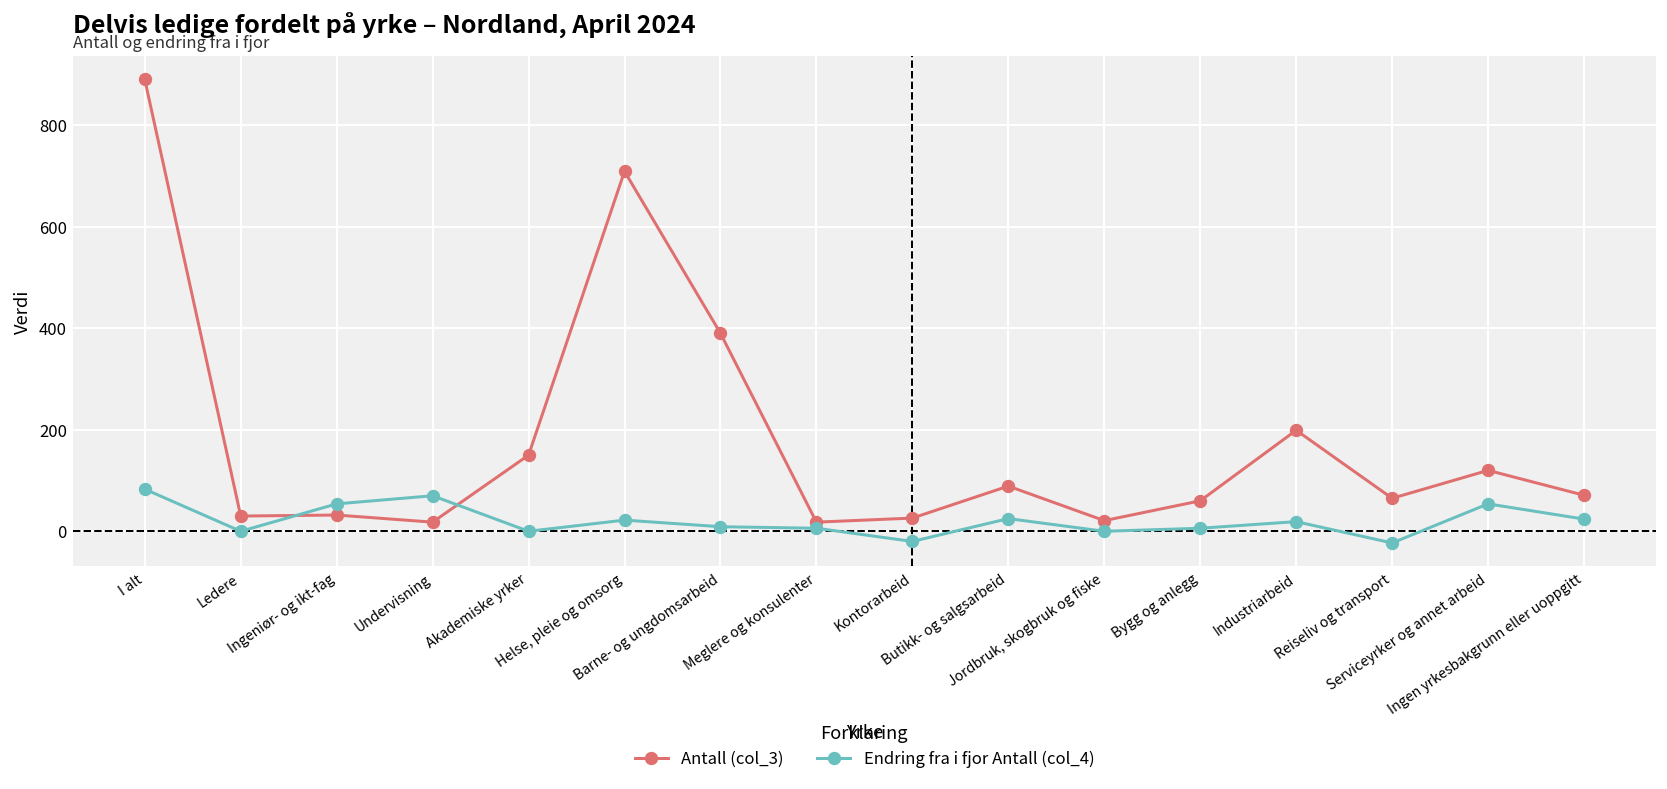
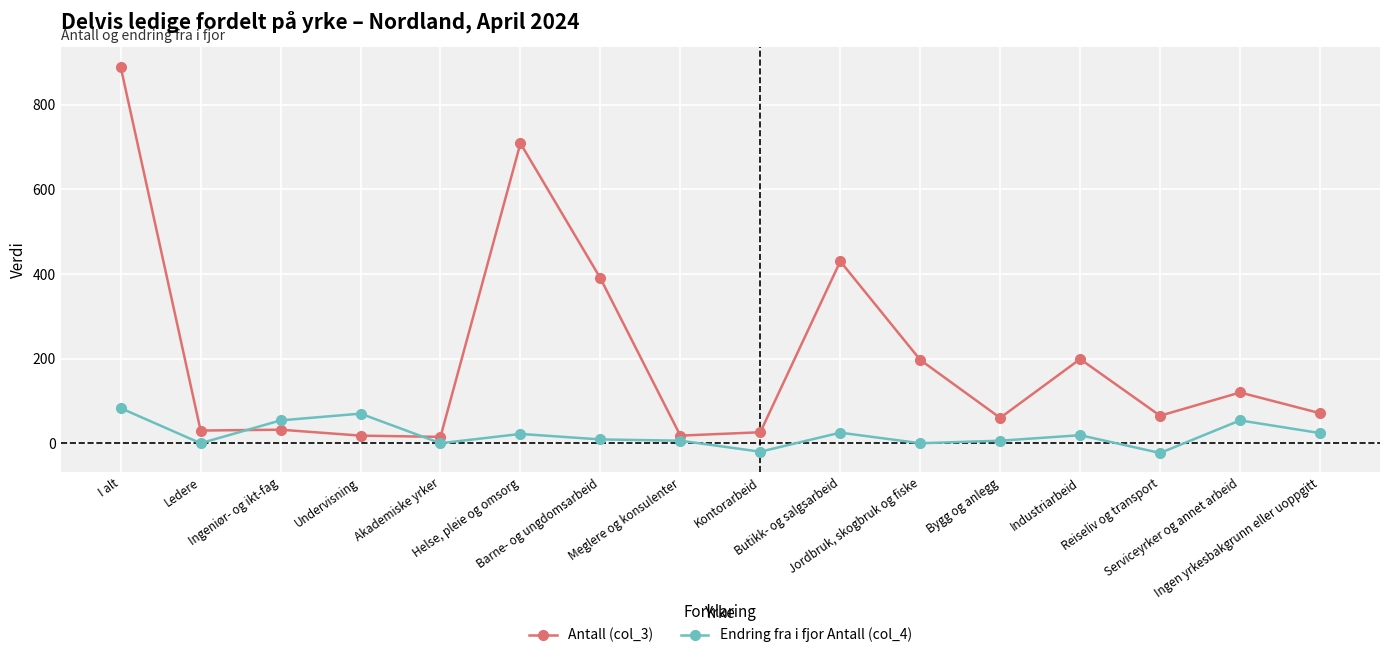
  {
    "Antall (col_3)": {
      "I alt": 890,
      "Ledere": 30,
      "Ingeniør- og ikt-fag": 30,
      "Undervisning": 20,
-     "Akademiske yrker": 150,
+     "Akademiske yrker": 20,
      "Helse, pleie og omsorg": 710,
      "Barne- og ungdomsarbeid": 390,
      "Meglere og konsulenter": 20,
      "Kontorarbeid": 30,
-     "Butikk- og salgsarbeid": 90,
-     "Jordbruk, skogbruk og fiske": 20,
+     "Butikk- og salgsarbeid": 430,
+     "Jordbruk, skogbruk og fiske": 200,
      "Bygg og anlegg": 60,
      "Industriarbeid": 200,
      "Reiseliv og transport": 70,
      "Serviceyrker og annet arbeid": 120,
      "Ingen yrkesbakgrunn eller uoppgitt": 70
    },
    "Endring fra i fjor Antall (col_4)": {
      "I alt": 80,
      "Ledere": 0,
      "Ingeniør- og ikt-fag": 50,
      "Undervisning": 70,
      "Akademiske yrker": 0,
      "Helse, pleie og omsorg": 20,
      "Barne- og ungdomsarbeid": 10,
      "Meglere og konsulenter": 10,
      "Kontorarbeid": -20,
      "Butikk- og salgsarbeid": 30,
      "Jordbruk, skogbruk og fiske": 0,
      "Bygg og anlegg": 10,
      "Industriarbeid": 20,
      "Reiseliv og transport": -20,
      "Serviceyrker og annet arbeid": 50,
      "Ingen yrkesbakgrunn eller uoppgitt": 20
    }
  }
